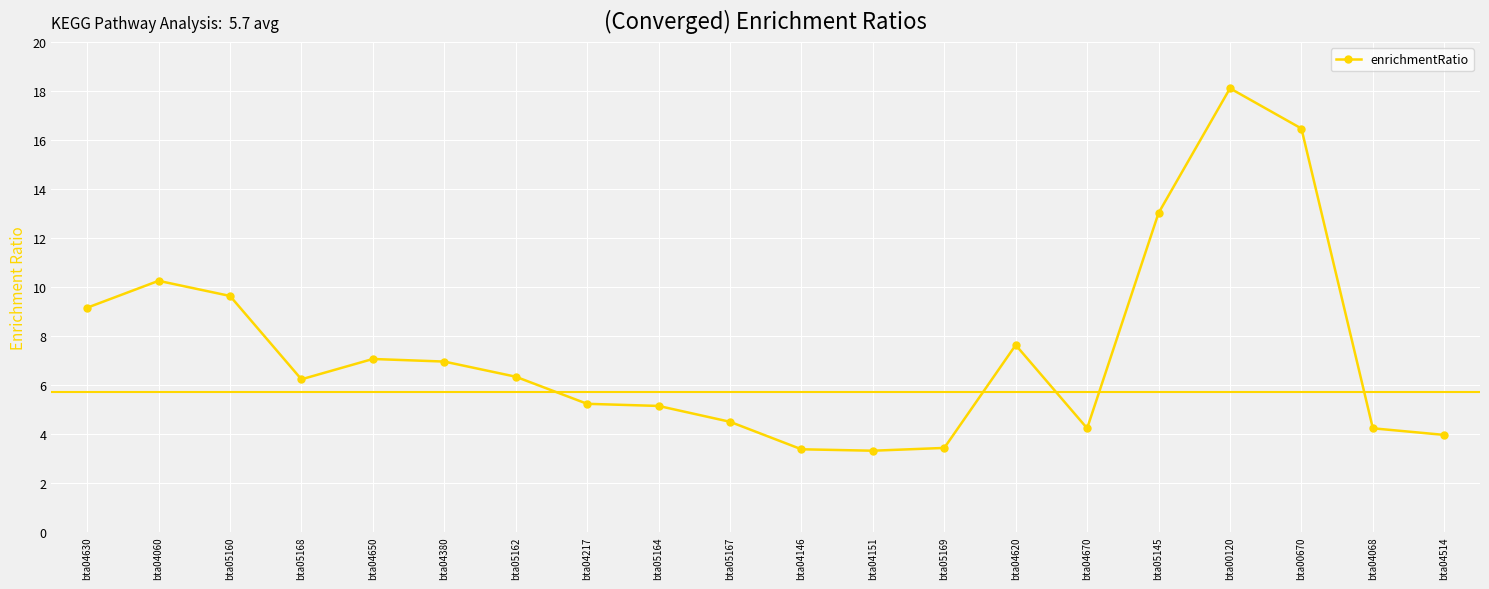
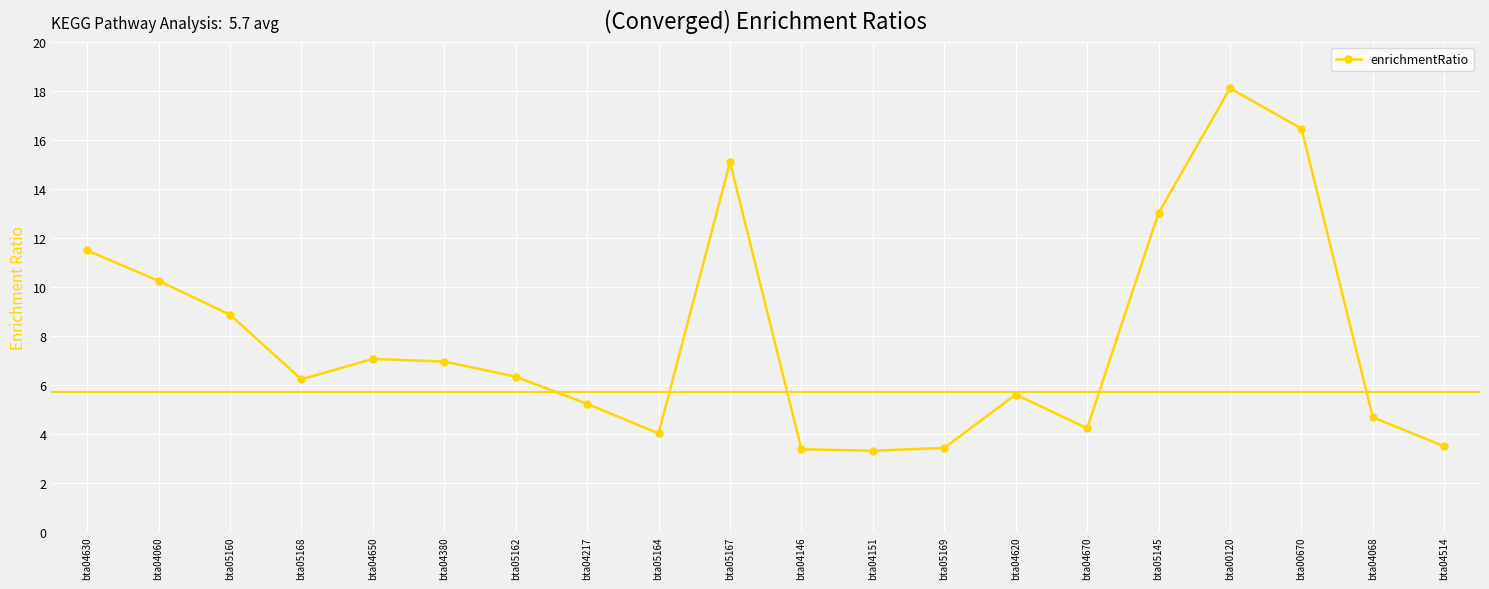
  {
-   "bta04630": 9.1,
+   "bta04630": 11.5,
    "bta04060": 10.2,
-   "bta05160": 9.6,
+   "bta05160": 8.9,
    "bta05168": 6.2,
    "bta04650": 7.0,
    "bta04380": 6.9,
    "bta05162": 6.3,
    "bta04217": 5.2,
-   "bta05164": 5.1,
-   "bta05167": 4.5,
+   "bta05164": 4.0,
+   "bta05167": 15.1,
    "bta04146": 3.4,
    "bta04151": 3.3,
    "bta05169": 3.4,
-   "bta04620": 7.6,
+   "bta04620": 5.6,
    "bta04670": 4.2,
    "bta05145": 13.0,
    "bta00120": 18.1,
    "bta00670": 16.5,
-   "bta04068": 4.2,
-   "bta04514": 3.9
+   "bta04068": 4.7,
+   "bta04514": 3.5
  }
